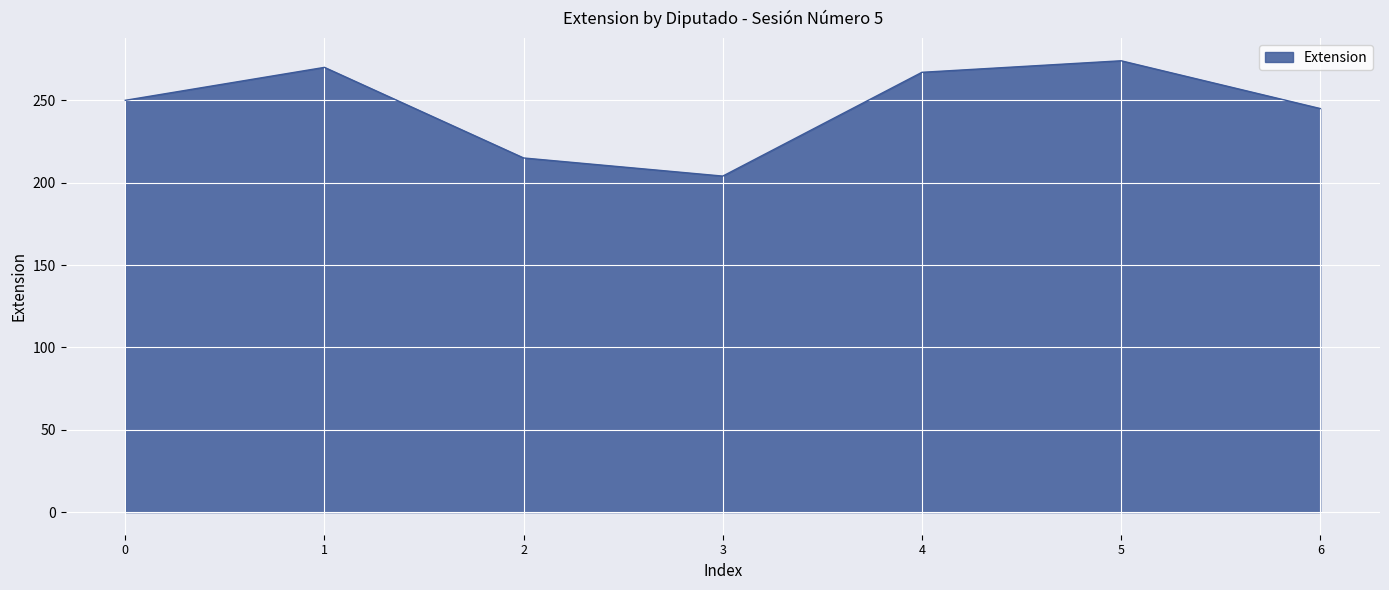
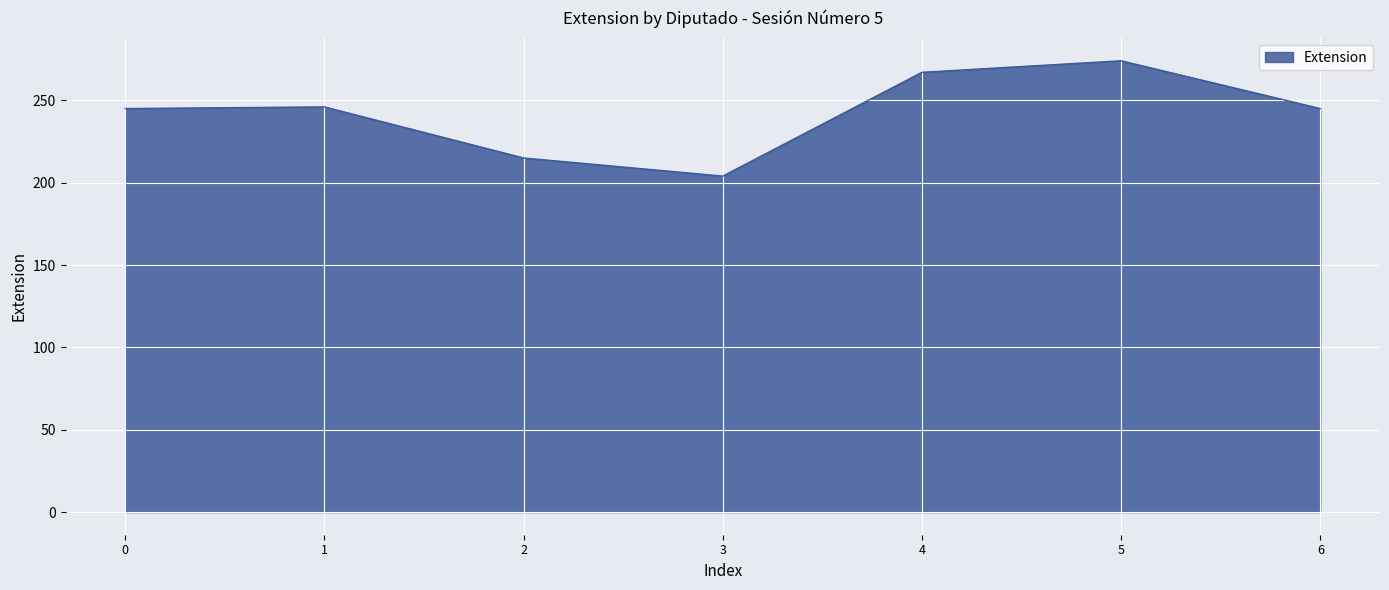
  {
-   "0": 250,
-   "1": 270,
+   "0": 245,
+   "1": 246,
    "2": 215,
    "3": 204,
    "4": 267,
    "5": 274,
    "6": 245
  }
